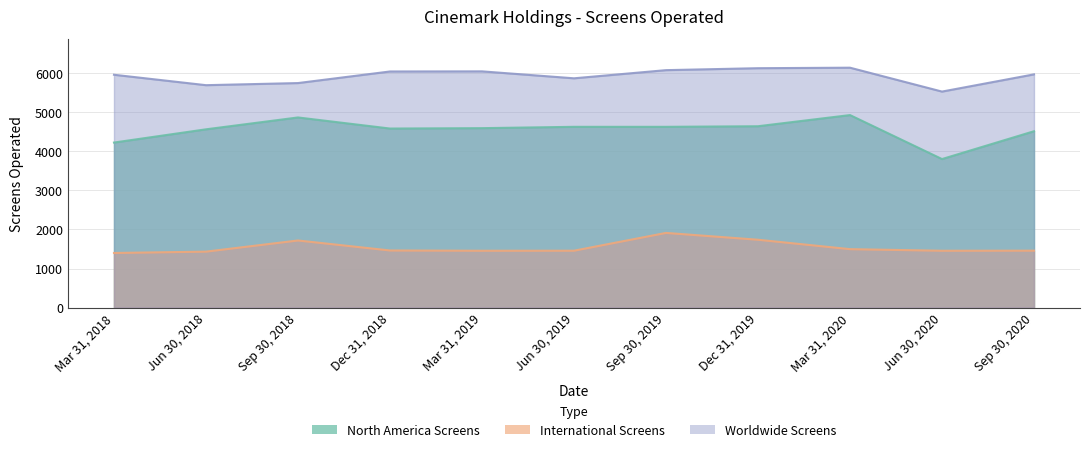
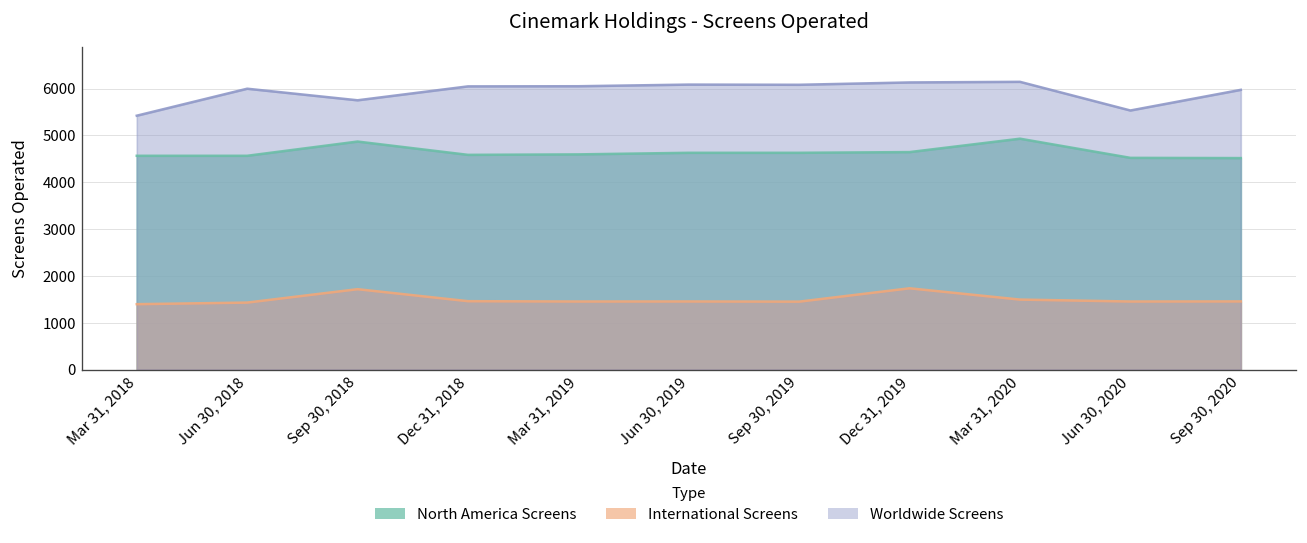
  {
    "North America Screens": {
-     "Mar 31, 2018": 4200,
+     "Mar 31, 2018": 4600,
      "Jun 30, 2018": 4600,
      "Sep 30, 2018": 4900,
      "Dec 31, 2018": 4600,
      "Mar 31, 2019": 4600,
      "Jun 30, 2019": 4600,
      "Sep 30, 2019": 4600,
      "Dec 31, 2019": 4600,
      "Mar 31, 2020": 4900,
-     "Jun 30, 2020": 3800,
+     "Jun 30, 2020": 4500,
      "Sep 30, 2020": 4500
    },
    "International Screens": {
      "Mar 31, 2018": 1400,
      "Jun 30, 2018": 1400,
      "Sep 30, 2018": 1700,
      "Dec 31, 2018": 1500,
      "Mar 31, 2019": 1500,
      "Jun 30, 2019": 1500,
-     "Sep 30, 2019": 1900,
+     "Sep 30, 2019": 1500,
      "Dec 31, 2019": 1700,
      "Mar 31, 2020": 1500,
      "Jun 30, 2020": 1500,
      "Sep 30, 2020": 1500
    },
    "Worldwide Screens": {
-     "Mar 31, 2018": 6000,
-     "Jun 30, 2018": 5700,
+     "Mar 31, 2018": 5400,
+     "Jun 30, 2018": 6000,
      "Sep 30, 2018": 5800,
      "Dec 31, 2018": 6000,
      "Mar 31, 2019": 6100,
-     "Jun 30, 2019": 5900,
+     "Jun 30, 2019": 6100,
      "Sep 30, 2019": 6100,
      "Dec 31, 2019": 6100,
      "Mar 31, 2020": 6100,
      "Jun 30, 2020": 5500,
      "Sep 30, 2020": 6000
    }
  }
